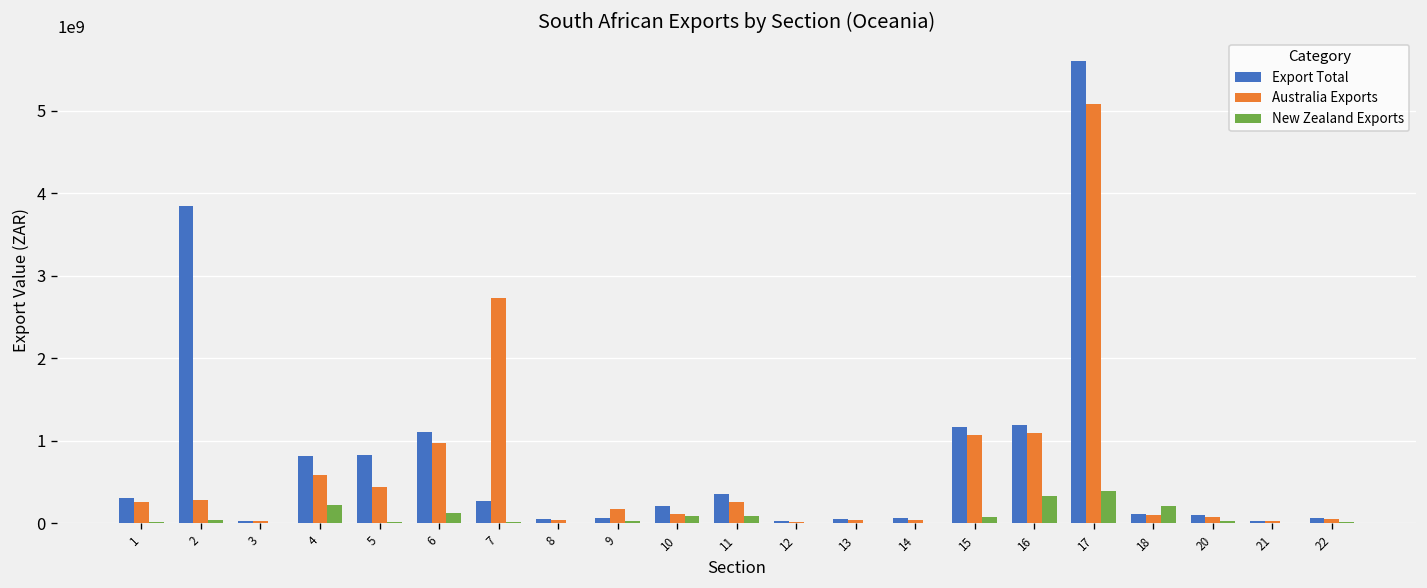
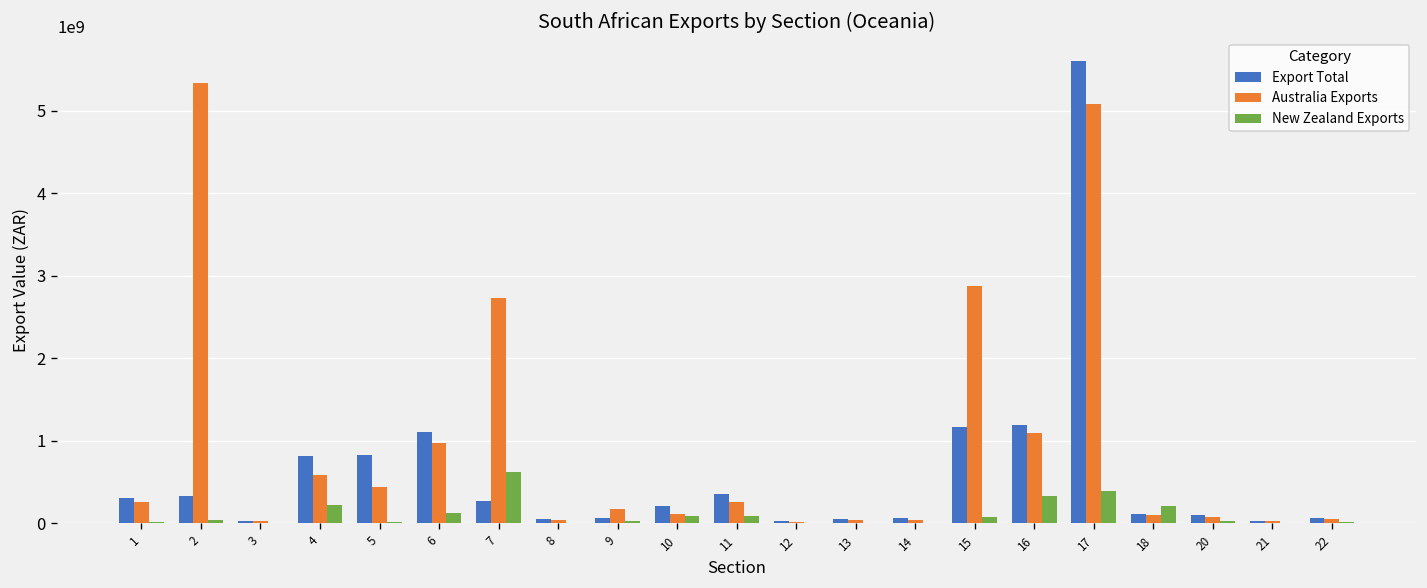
  {
    "Export Total": {
      "1": 300000000,
-     "2": 3800000000,
+     "2": 300000000,
      "4": 800000000,
      "5": 800000000,
      "6": 1100000000,
      "7": 300000000,
      "8": 0,
      "9": 100000000,
      "10": 200000000,
      "11": 400000000,
      "13": 0,
      "14": 100000000,
      "15": 1200000000,
      "16": 1200000000,
      "17": 5600000000,
      "18": 100000000,
      "20": 100000000,
      "22": 100000000
    },
    "Australia Exports": {
      "1": 300000000,
-     "2": 300000000,
+     "2": 5300000000,
      "4": 600000000,
      "5": 400000000,
      "6": 1000000000,
      "7": 2700000000,
      "8": 0,
      "9": 200000000,
      "10": 100000000,
      "11": 300000000,
      "13": 0,
-     "15": 1100000000,
+     "15": 2900000000,
      "16": 1100000000,
      "17": 5100000000,
      "18": 100000000,
      "20": 100000000,
      "22": 100000000
    },
    "New Zealand Exports": {
      "2": 0,
      "4": 200000000,
      "6": 100000000,
-     "7": 0,
+     "7": 600000000,
      "10": 100000000,
      "11": 100000000,
      "15": 100000000,
      "16": 300000000,
      "17": 400000000,
      "18": 200000000
    }
  }
